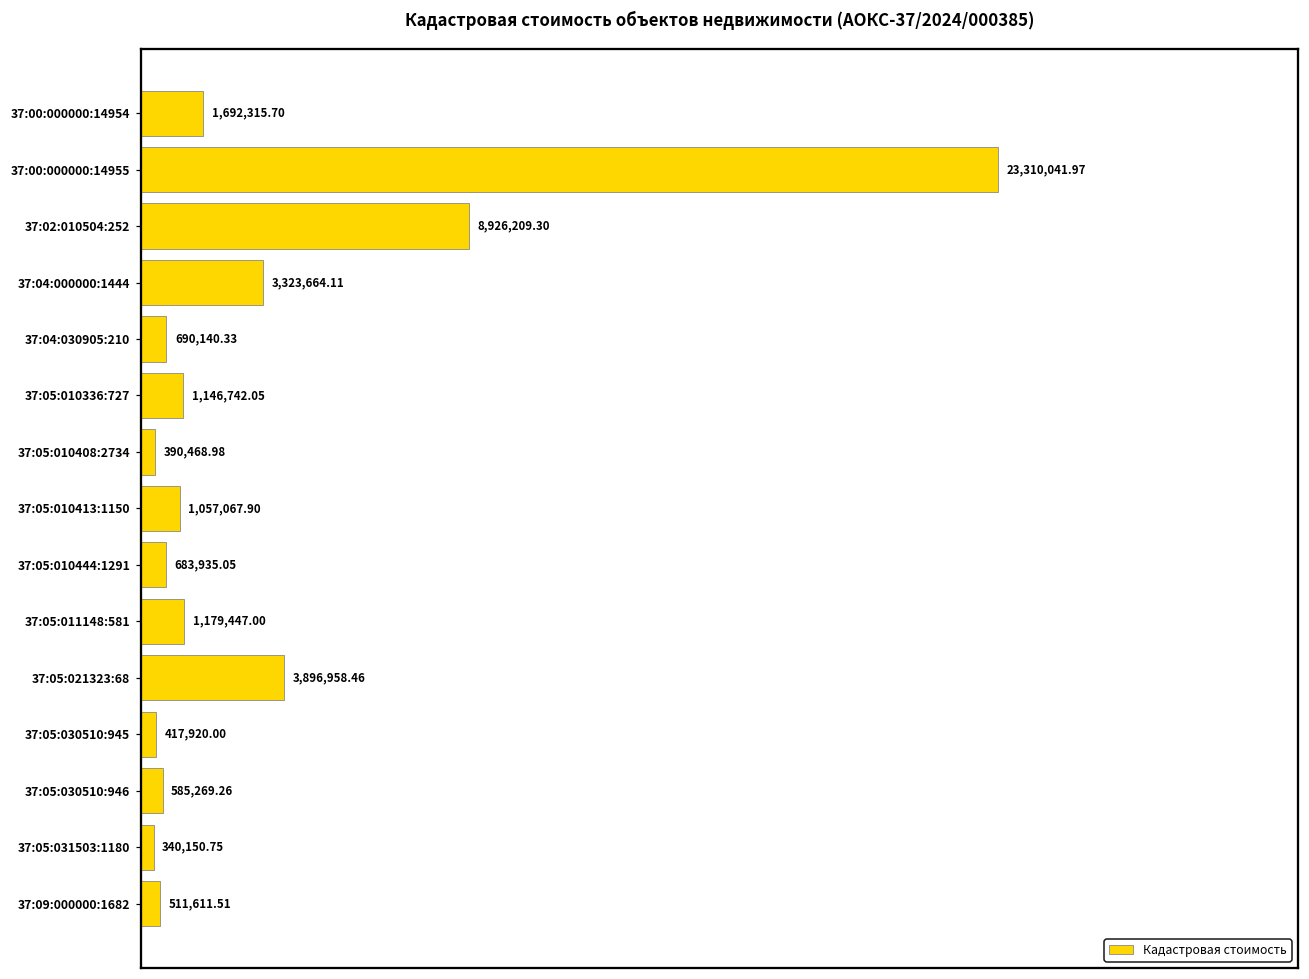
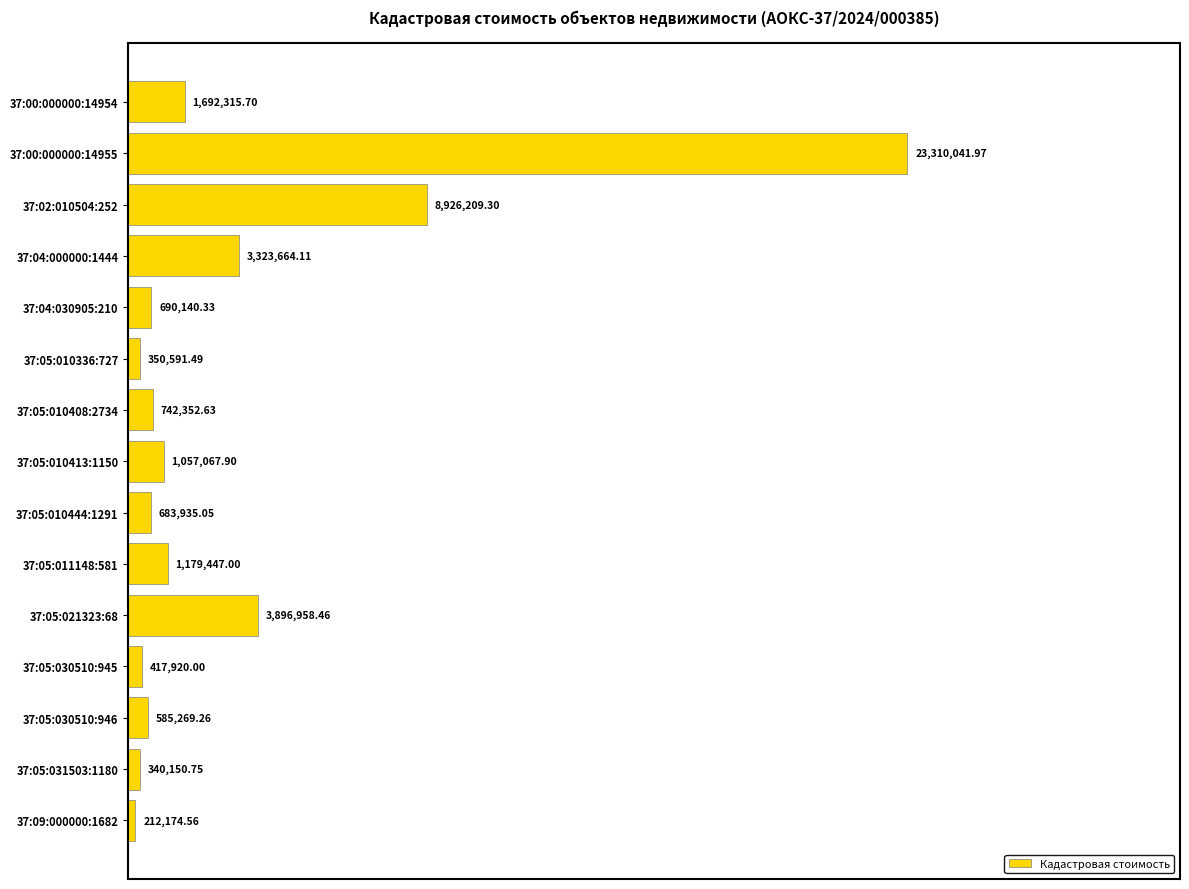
  {
    "37:00:000000:14954": "1,692,315.70",
    "37:00:000000:14955": "23,310,041.97",
    "37:02:010504:252": "8,926,209.30",
    "37:04:000000:1444": "3,323,664.11",
    "37:04:030905:210": "690,140.33",
-   "37:05:010336:727": "1,146,742.05",
-   "37:05:010408:2734": "390,468.98",
+   "37:05:010336:727": "350,591.49",
+   "37:05:010408:2734": "742,352.63",
    "37:05:010413:1150": "1,057,067.90",
    "37:05:010444:1291": "683,935.05",
    "37:05:011148:581": "1,179,447.00",
    "37:05:021323:68": "3,896,958.46",
    "37:05:030510:945": "417,920.00",
    "37:05:030510:946": "585,269.26",
    "37:05:031503:1180": "340,150.75",
-   "37:09:000000:1682": "511,611.51"
+   "37:09:000000:1682": "212,174.56"
  }
